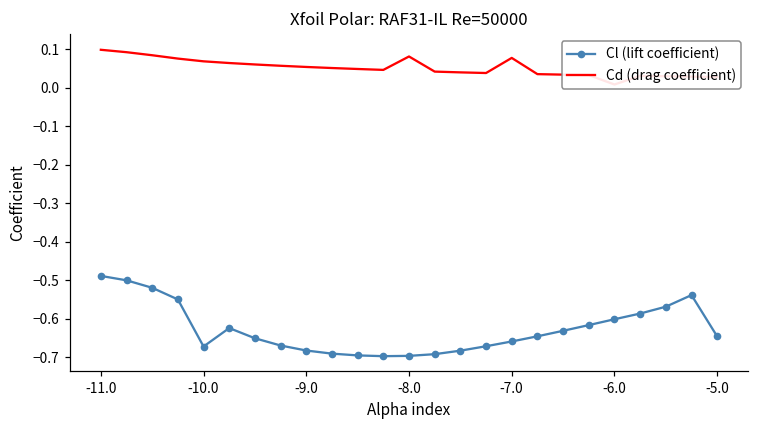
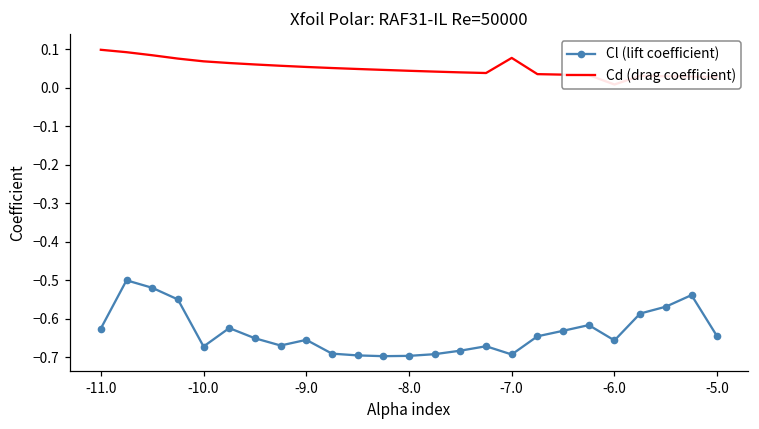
  {
    "Cl (lift coefficient)": {
-     "-11.0": -0.49,
+     "-11.0": -0.63,
      "-10.0": -0.67,
-     "-9.0": -0.68,
+     "-9.0": -0.65,
      "-8.0": -0.70,
-     "-7.0": -0.66,
-     "-6.0": -0.60,
+     "-7.0": -0.69,
+     "-6.0": -0.66,
      "-5.0": -0.65
    },
    "Cd (drag coefficient)": {
      "-11.0": 0.10,
      "-10.0": 0.07,
      "-9.0": 0.05,
-     "-8.0": 0.08,
+     "-8.0": 0.04,
      "-7.0": 0.08
    }
  }
